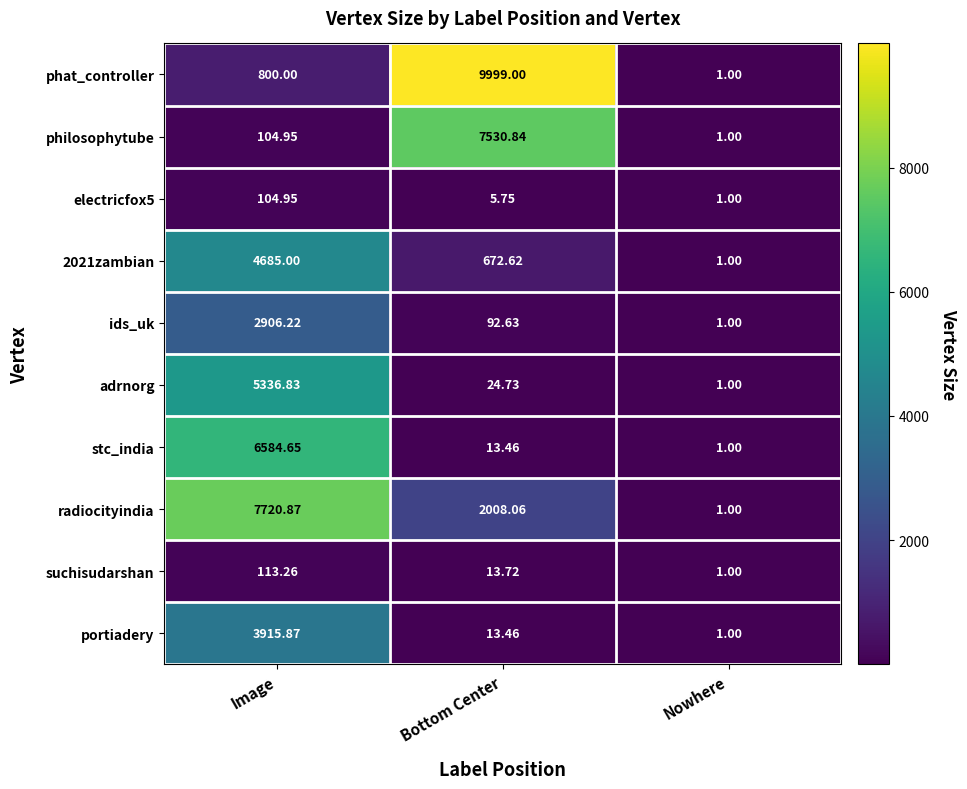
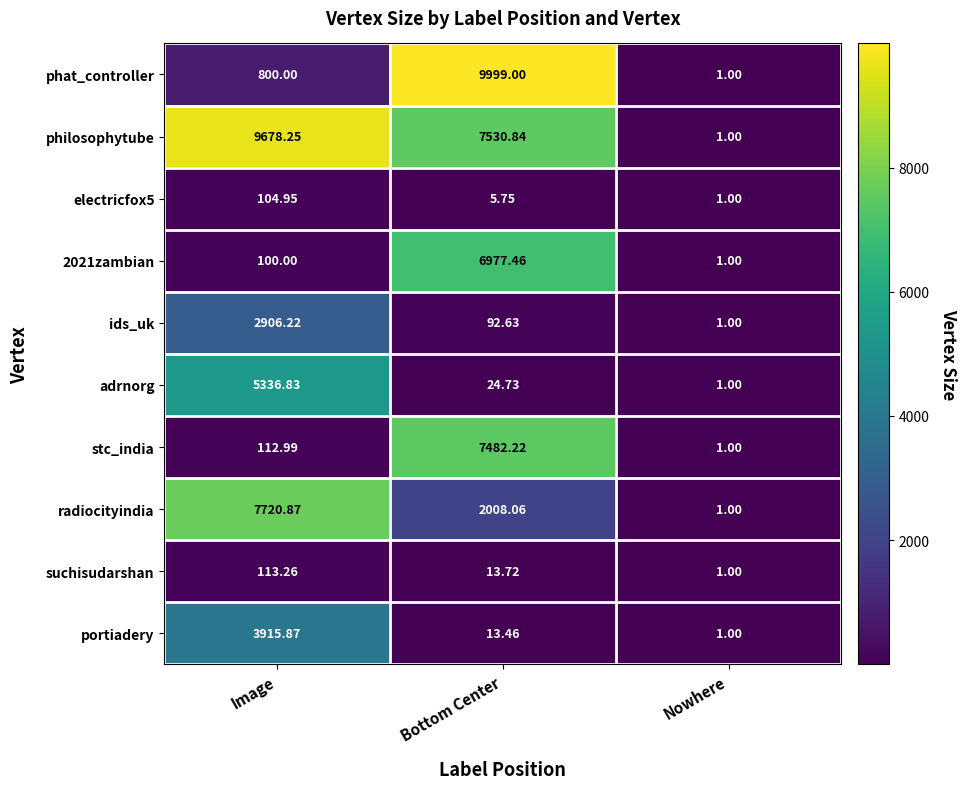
  {
    "phat_controller": {
      "Image": 800.00,
      "Bottom Center": 9999.00,
      "Nowhere": 1.00
    },
    "philosophytube": {
-     "Image": 104.95,
+     "Image": 9678.25,
      "Bottom Center": 7530.84,
      "Nowhere": 1.00
    },
    "electricfox5": {
      "Image": 104.95,
      "Bottom Center": 5.75,
      "Nowhere": 1.00
    },
    "2021zambian": {
-     "Image": 4685.00,
-     "Bottom Center": 672.62,
+     "Image": 100.00,
+     "Bottom Center": 6977.46,
      "Nowhere": 1.00
    },
    "ids_uk": {
      "Image": 2906.22,
      "Bottom Center": 92.63,
      "Nowhere": 1.00
    },
    "adrnorg": {
      "Image": 5336.83,
      "Bottom Center": 24.73,
      "Nowhere": 1.00
    },
    "stc_india": {
-     "Image": 6584.65,
-     "Bottom Center": 13.46,
+     "Image": 112.99,
+     "Bottom Center": 7482.22,
      "Nowhere": 1.00
    },
    "radiocityindia": {
      "Image": 7720.87,
      "Bottom Center": 2008.06,
      "Nowhere": 1.00
    },
    "suchisudarshan": {
      "Image": 113.26,
      "Bottom Center": 13.72,
      "Nowhere": 1.00
    },
    "portiadery": {
      "Image": 3915.87,
      "Bottom Center": 13.46,
      "Nowhere": 1.00
    }
  }
